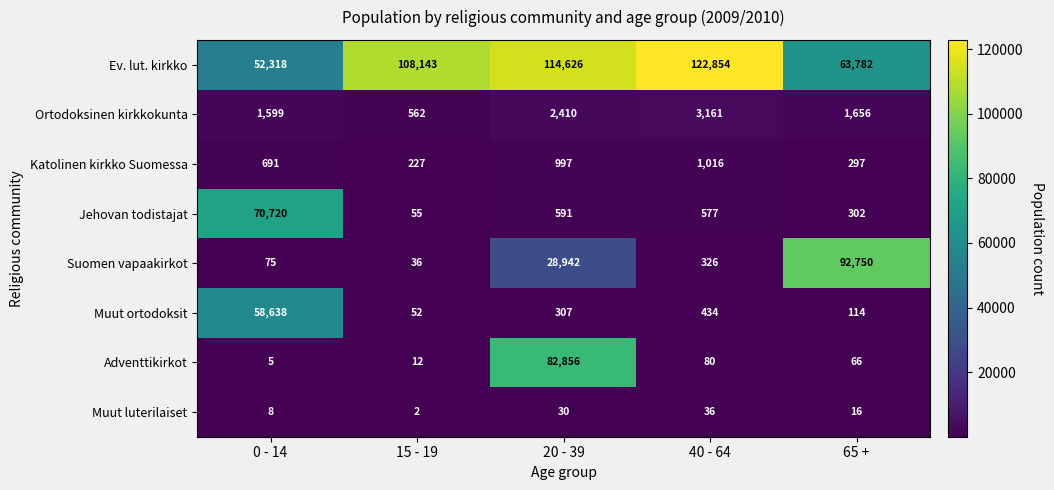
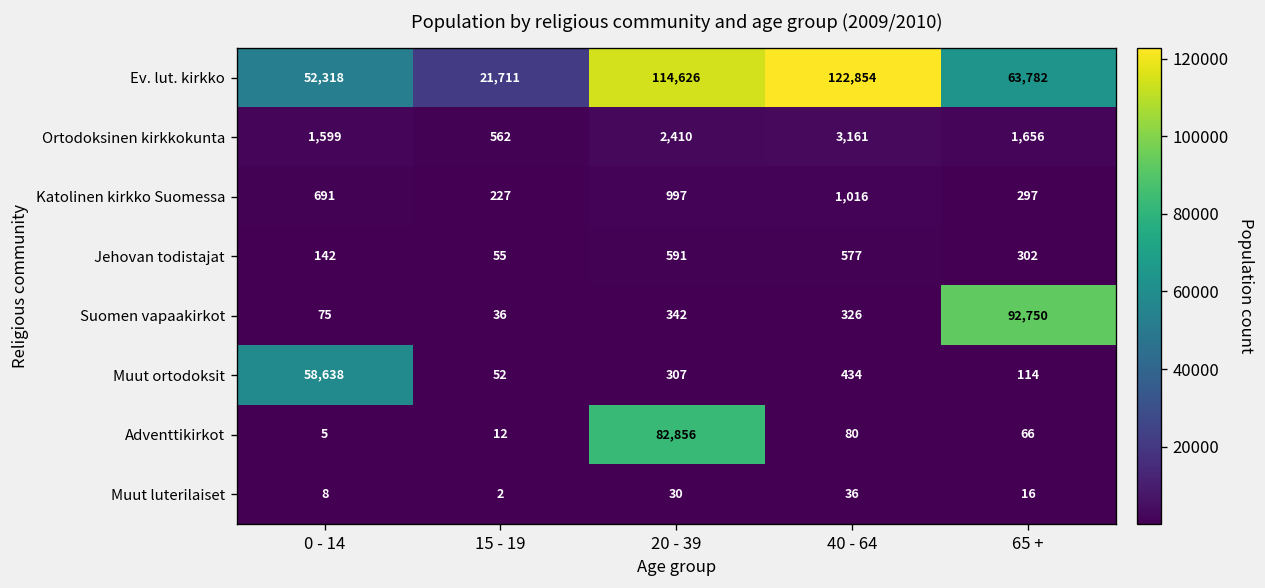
  {
    "Ev. lut. kirkko": {
      "0 - 14": "52,318",
-     "15 - 19": "108,143",
+     "15 - 19": "21,711",
      "20 - 39": "114,626",
      "40 - 64": "122,854",
      "65 +": "63,782"
    },
    "Ortodoksinen kirkkokunta": {
      "0 - 14": "1,599",
      "15 - 19": "562",
      "20 - 39": "2,410",
      "40 - 64": "3,161",
      "65 +": "1,656"
    },
    "Katolinen kirkko Suomessa": {
      "0 - 14": "691",
      "15 - 19": "227",
      "20 - 39": "997",
      "40 - 64": "1,016",
      "65 +": "297"
    },
    "Jehovan todistajat": {
-     "0 - 14": "70,720",
+     "0 - 14": "142",
      "15 - 19": "55",
      "20 - 39": "591",
      "40 - 64": "577",
      "65 +": "302"
    },
    "Suomen vapaakirkot": {
      "0 - 14": "75",
      "15 - 19": "36",
-     "20 - 39": "28,942",
+     "20 - 39": "342",
      "40 - 64": "326",
      "65 +": "92,750"
    },
    "Muut ortodoksit": {
      "0 - 14": "58,638",
      "15 - 19": "52",
      "20 - 39": "307",
      "40 - 64": "434",
      "65 +": "114"
    },
    "Adventtikirkot": {
      "0 - 14": "5",
      "15 - 19": "12",
      "20 - 39": "82,856",
      "40 - 64": "80",
      "65 +": "66"
    },
    "Muut luterilaiset": {
      "0 - 14": "8",
      "15 - 19": "2",
      "20 - 39": "30",
      "40 - 64": "36",
      "65 +": "16"
    }
  }
